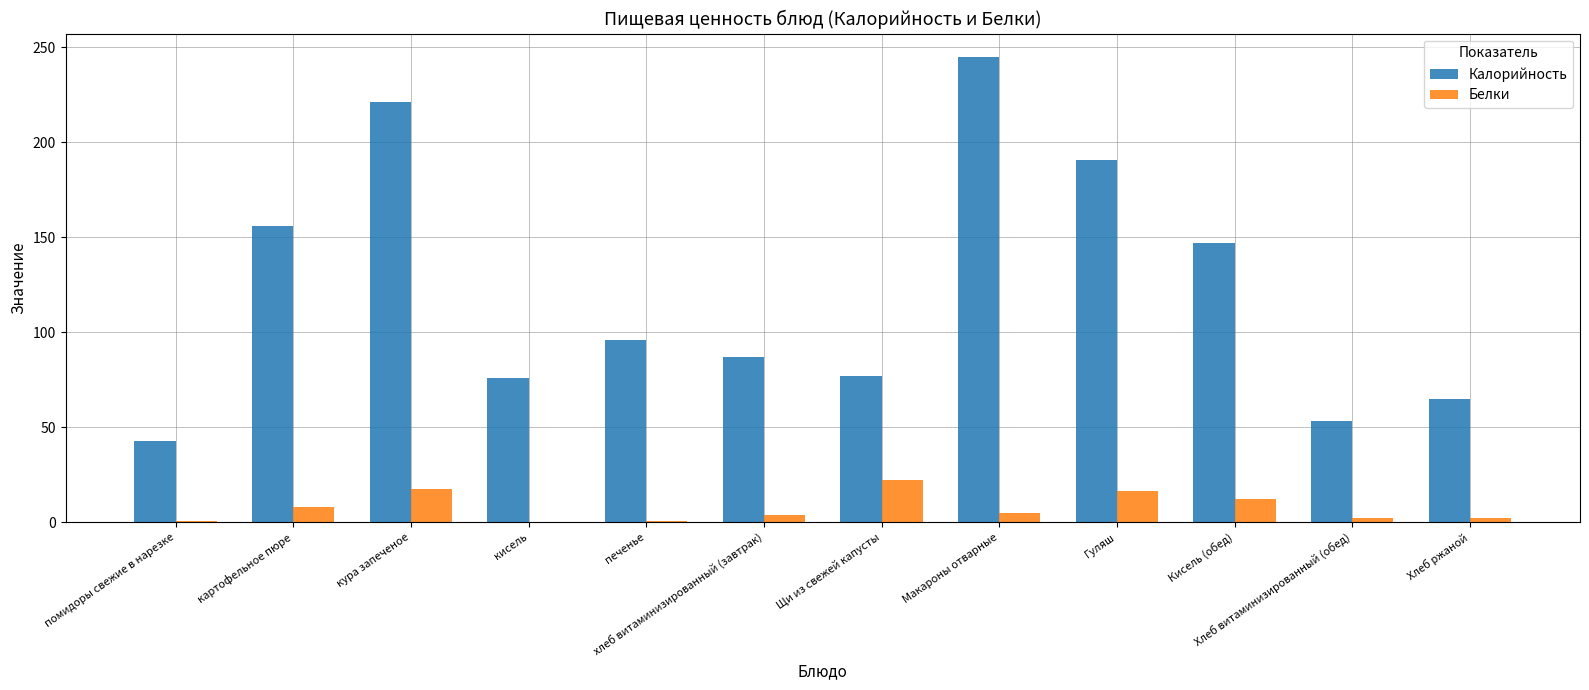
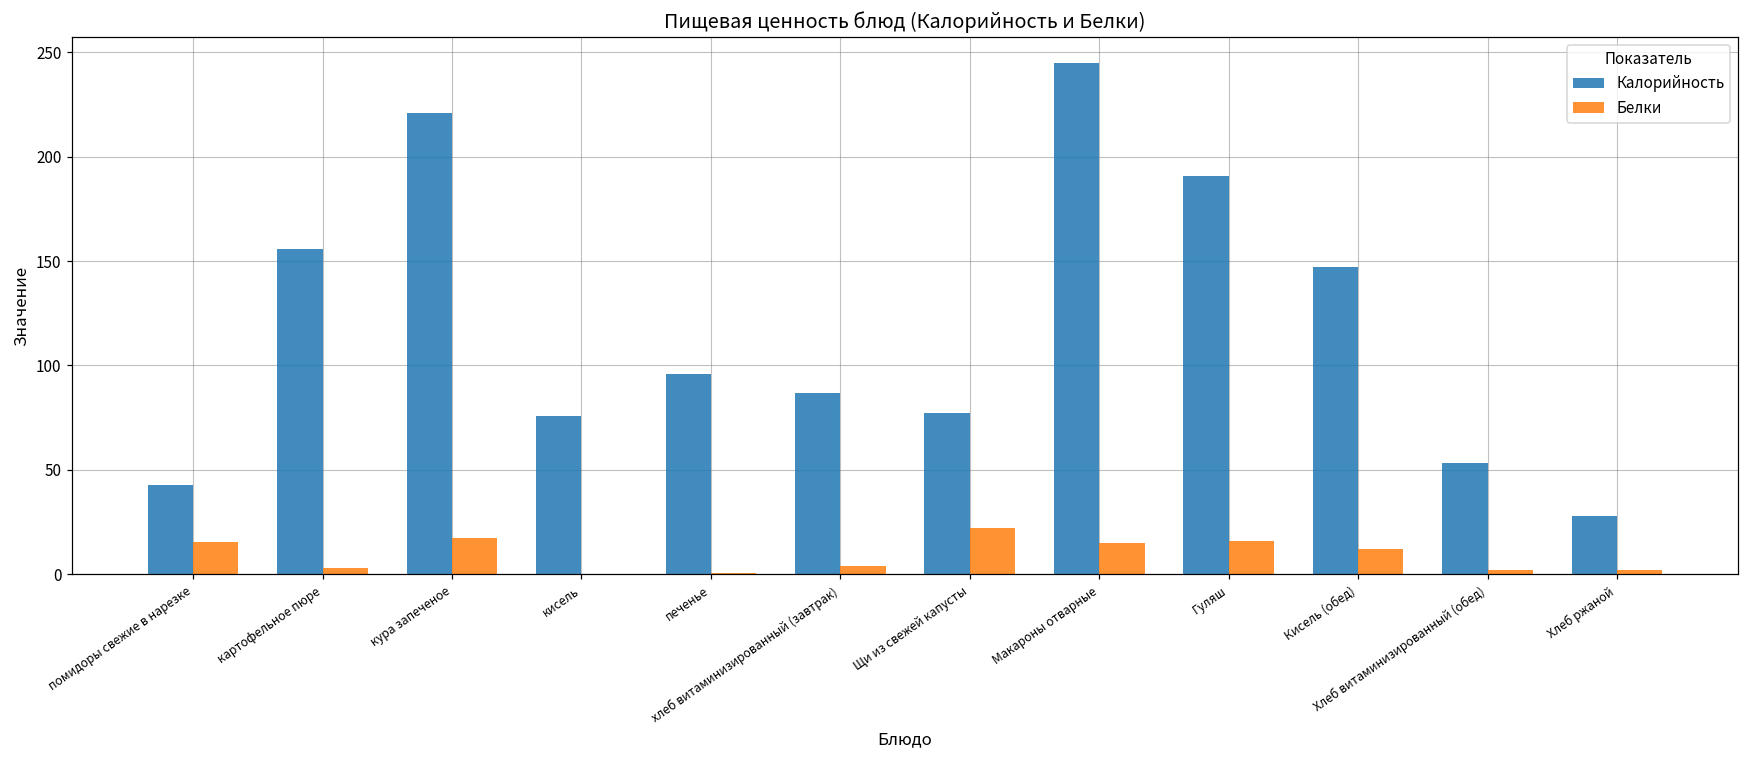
  {
    "Калорийность": {
      "помидоры свежие в нарезке": 43,
      "картофельное пюре": 156,
      "кура запеченое": 221,
      "кисель": 76,
      "печенье": 96,
      "хлеб витаминизированный (завтрак)": 87,
      "Щи из свежей капусты": 77,
      "Макароны отварные": 245,
      "Гуляш": 191,
      "Кисель (обед)": 147,
      "Хлеб витаминизированный (обед)": 54,
-     "Хлеб ржаной": 65
+     "Хлеб ржаной": 28
    },
    "Белки": {
-     "помидоры свежие в нарезке": 1,
-     "картофельное пюре": 8,
+     "помидоры свежие в нарезке": 15,
+     "картофельное пюре": 3,
      "кура запеченое": 17,
      "кисель": 0,
      "хлеб витаминизированный (завтрак)": 4,
      "Щи из свежей капусты": 22,
-     "Макароны отварные": 5,
+     "Макароны отварные": 15,
      "Гуляш": 16,
      "Кисель (обед)": 12,
      "Хлеб витаминизированный (обед)": 2,
      "Хлеб ржаной": 2
    }
  }
